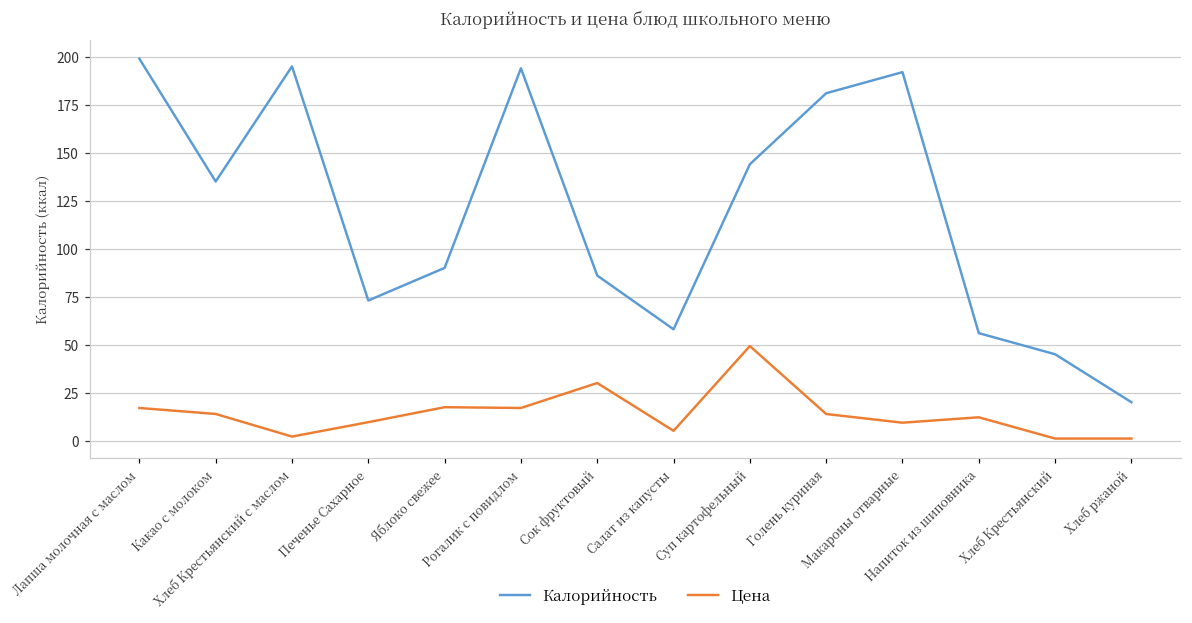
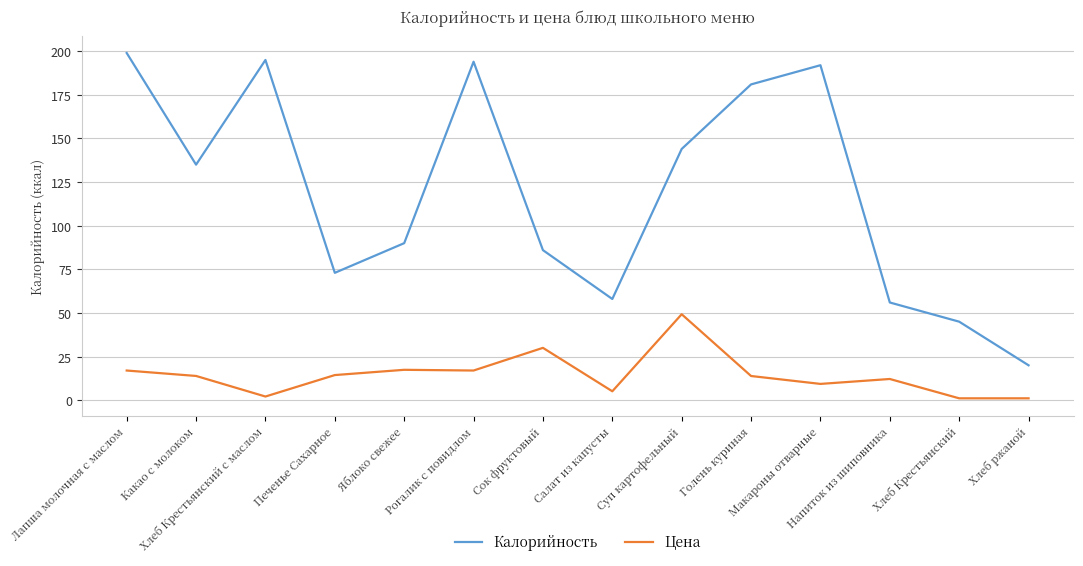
  {
    "Калорийность": {
      "Лапша молочная с маслом": 199,
      "Какао с молоком": 135,
      "Хлеб Крестьянский с маслом": 195,
      "Печенье Сахарное": 73,
      "Яблоко свежее": 90,
      "Рогалик с повидлом": 194,
      "Сок фруктовый": 86,
      "Салат из капусты": 58,
      "Суп картофельный": 144,
      "Голень куриная": 181,
      "Макароны отварные": 192,
      "Напиток из шиповника": 56,
      "Хлеб Крестьянский": 45,
      "Хлеб ржаной": 20
    },
    "Цена": {
      "Лапша молочная с маслом": 17,
      "Какао с молоком": 14,
      "Хлеб Крестьянский с маслом": 2,
-     "Печенье Сахарное": 10,
+     "Печенье Сахарное": 14,
      "Яблоко свежее": 17,
      "Рогалик с повидлом": 17,
      "Сок фруктовый": 30,
      "Салат из капусты": 5,
      "Суп картофельный": 49,
      "Голень куриная": 14,
      "Макароны отварные": 9,
      "Напиток из шиповника": 12,
      "Хлеб Крестьянский": 1,
      "Хлеб ржаной": 1
    }
  }
